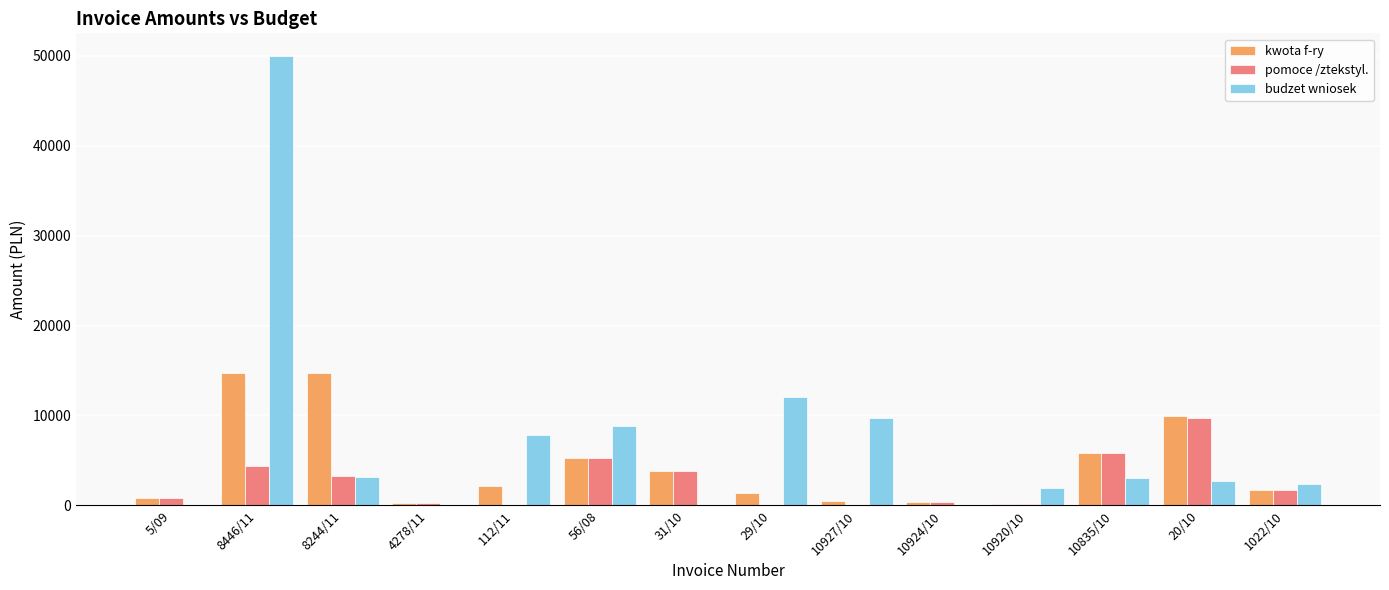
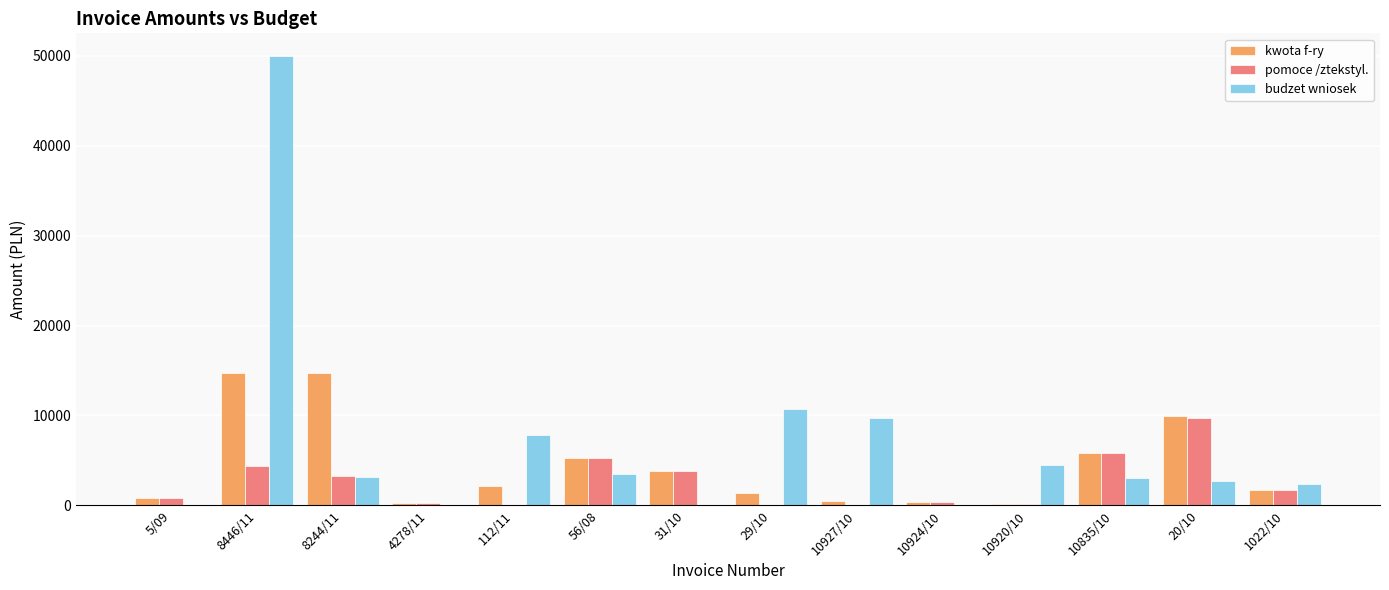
  {
    "budzet wniosek": {
      "5/09": 0,
      "8446/11": 50000,
      "8244/11": 3000,
      "4278/11": 0,
      "112/11": 8000,
-     "56/08": 9000,
+     "56/08": 3000,
      "31/10": 0,
-     "29/10": 12000,
+     "29/10": 11000,
      "10927/10": 10000,
      "10924/10": 0,
-     "10920/10": 2000,
+     "10920/10": 5000,
      "10835/10": 3000,
      "20/10": 3000,
      "1022/10": 2000
    }
  }
